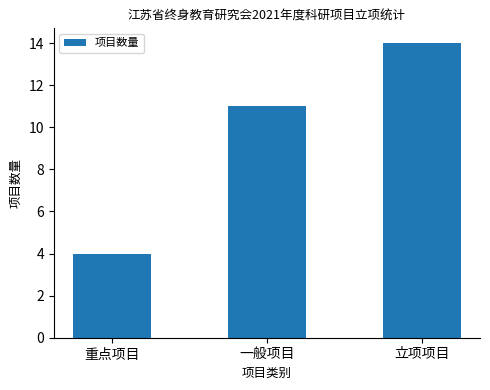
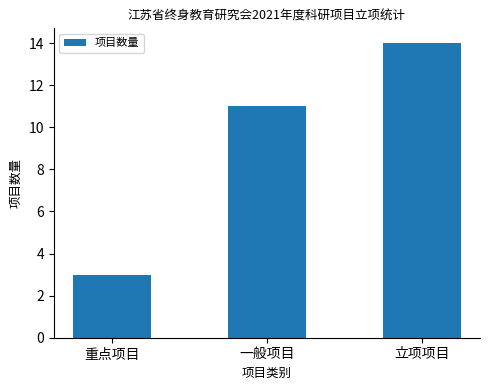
  {
-   "重点项目": 4,
+   "重点项目": 3,
    "一般项目": 11,
    "立项项目": 14
  }
